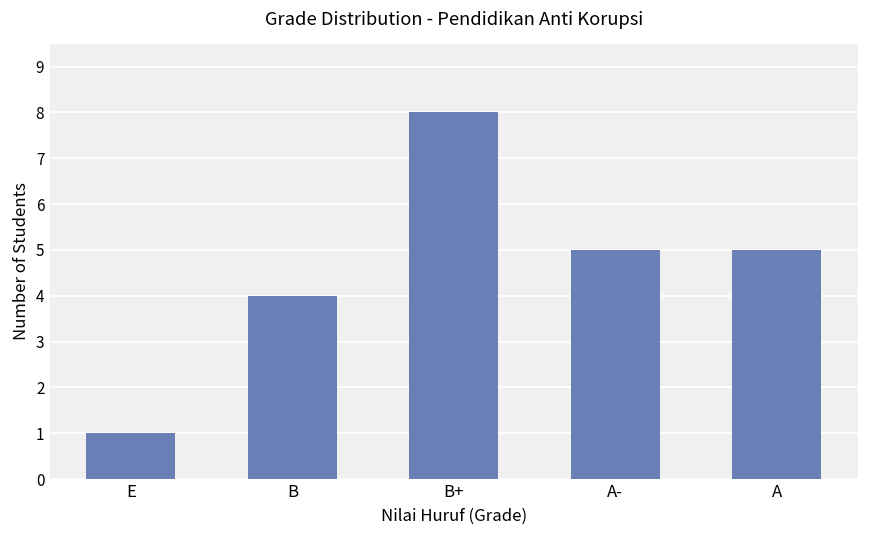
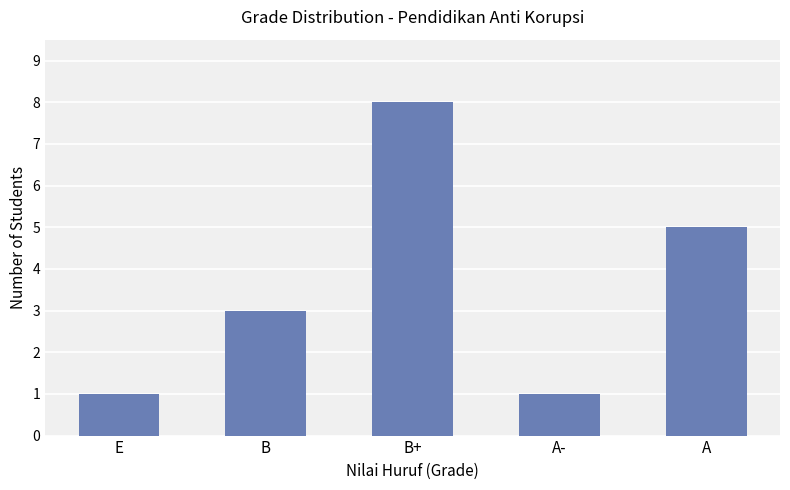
  {
    "E": 1,
-   "B": 4,
+   "B": 3,
    "B+": 8,
-   "A-": 5,
+   "A-": 1,
    "A": 5
  }
